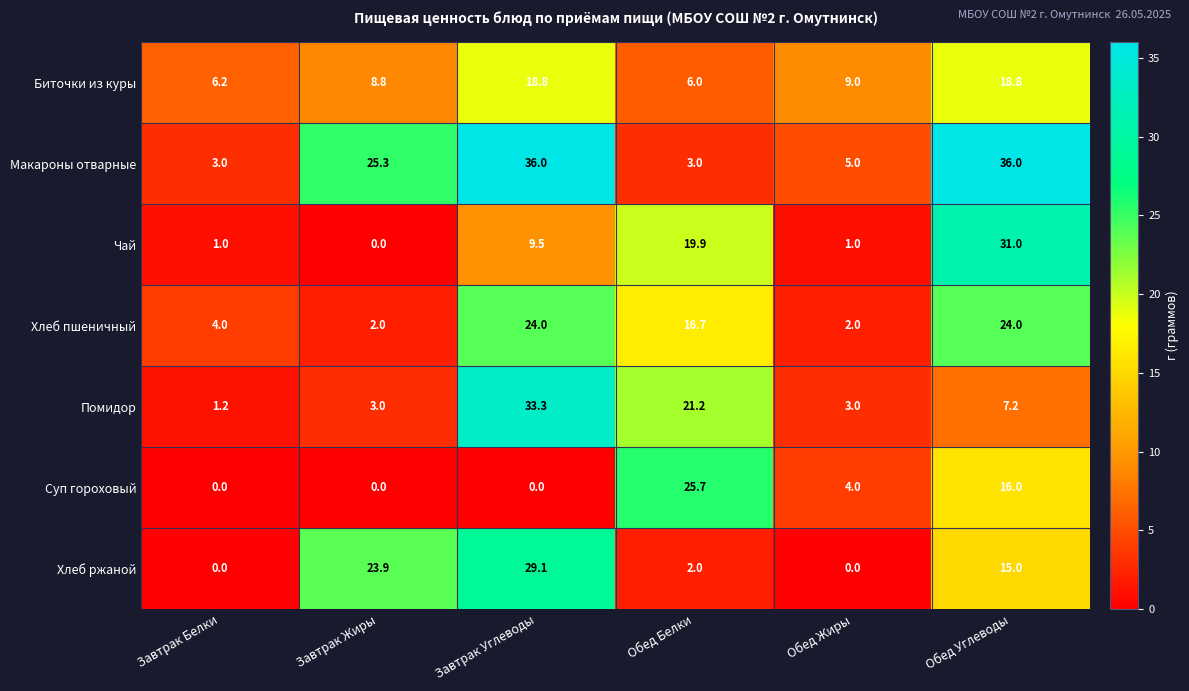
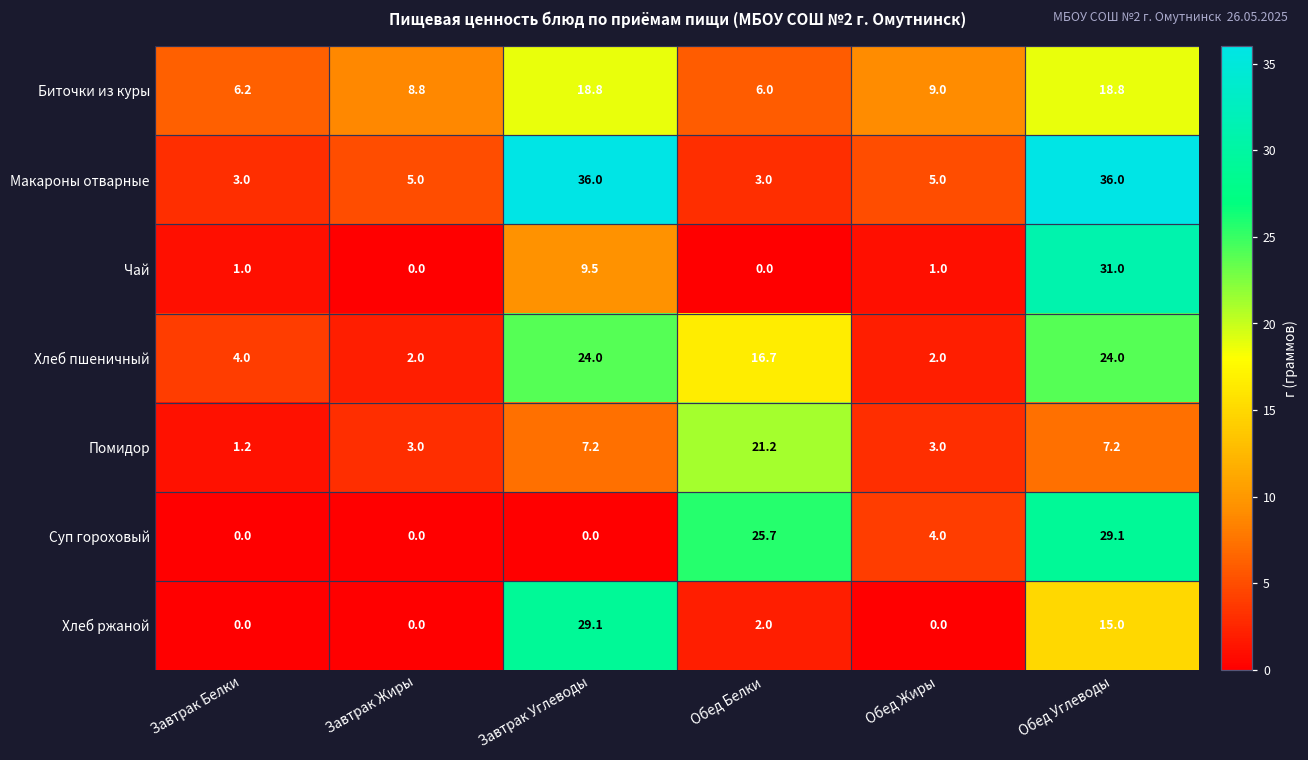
  {
    "Биточки из куры": {
      "Завтрак Белки": 6.2,
      "Завтрак Жиры": 8.8,
      "Завтрак Углеводы": 18.8,
      "Обед Белки": 6.0,
      "Обед Жиры": 9.0,
      "Обед Углеводы": 18.8
    },
    "Макароны отварные": {
      "Завтрак Белки": 3.0,
-     "Завтрак Жиры": 25.3,
+     "Завтрак Жиры": 5.0,
      "Завтрак Углеводы": 36.0,
      "Обед Белки": 3.0,
      "Обед Жиры": 5.0,
      "Обед Углеводы": 36.0
    },
    "Чай": {
      "Завтрак Белки": 1.0,
      "Завтрак Жиры": 0.0,
      "Завтрак Углеводы": 9.5,
-     "Обед Белки": 19.9,
+     "Обед Белки": 0.0,
      "Обед Жиры": 1.0,
      "Обед Углеводы": 31.0
    },
    "Хлеб пшеничный": {
      "Завтрак Белки": 4.0,
      "Завтрак Жиры": 2.0,
      "Завтрак Углеводы": 24.0,
      "Обед Белки": 16.7,
      "Обед Жиры": 2.0,
      "Обед Углеводы": 24.0
    },
    "Помидор": {
      "Завтрак Белки": 1.2,
      "Завтрак Жиры": 3.0,
-     "Завтрак Углеводы": 33.3,
+     "Завтрак Углеводы": 7.2,
      "Обед Белки": 21.2,
      "Обед Жиры": 3.0,
      "Обед Углеводы": 7.2
    },
    "Суп гороховый": {
      "Завтрак Белки": 0.0,
      "Завтрак Жиры": 0.0,
      "Завтрак Углеводы": 0.0,
      "Обед Белки": 25.7,
      "Обед Жиры": 4.0,
-     "Обед Углеводы": 16.0
+     "Обед Углеводы": 29.1
    },
    "Хлеб ржаной": {
      "Завтрак Белки": 0.0,
-     "Завтрак Жиры": 23.9,
+     "Завтрак Жиры": 0.0,
      "Завтрак Углеводы": 29.1,
      "Обед Белки": 2.0,
      "Обед Жиры": 0.0,
      "Обед Углеводы": 15.0
    }
  }
